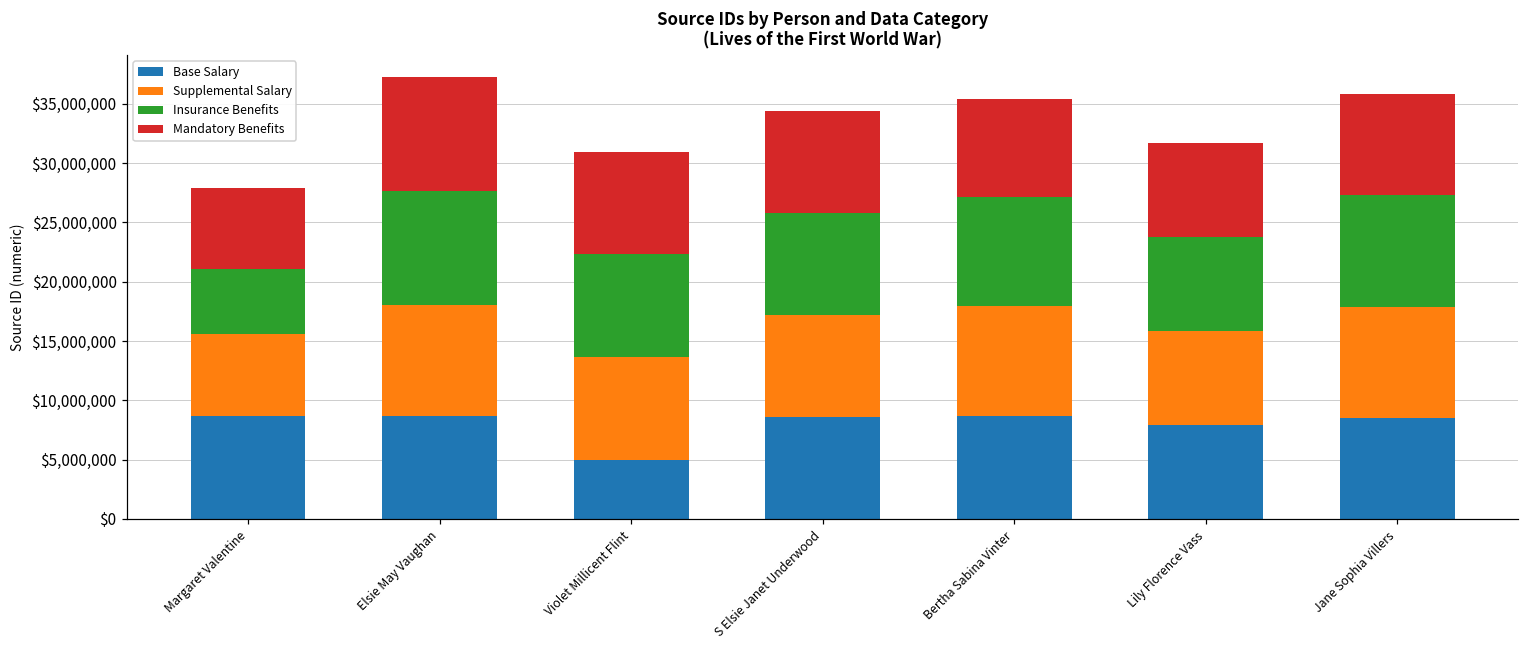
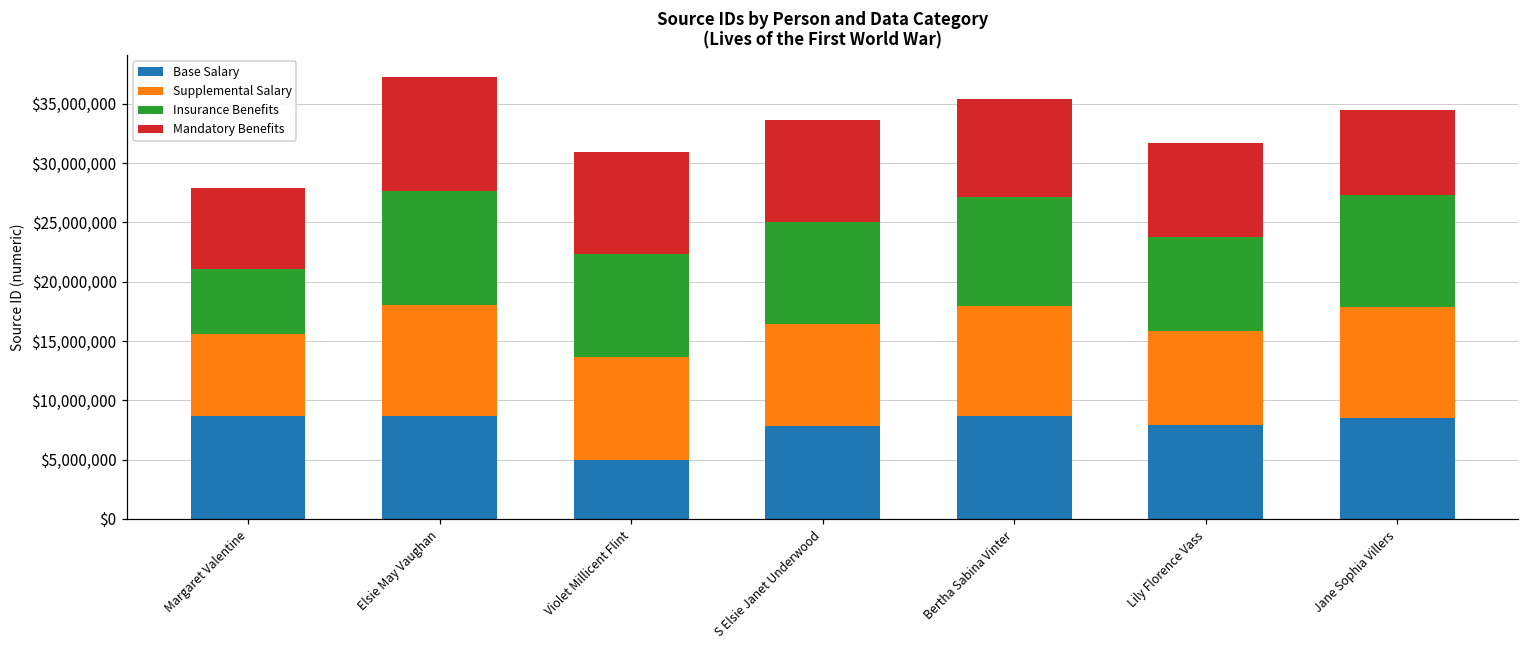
  {
    "Base Salary": {
      "Margaret Valentine": "$8,700,000",
      "Elsie May Vaughan": "$8,700,000",
      "Violet Millicent Flint": "$5,000,000",
-     "S Elsie Janet Underwood": "$8,600,000",
+     "S Elsie Janet Underwood": "$7,900,000",
      "Bertha Sabina Vinter": "$8,700,000",
      "Lily Florence Vass": "$7,900,000",
      "Jane Sophia Villers": "$8,500,000"
    },
    "Supplemental Salary": {
      "Margaret Valentine": "$6,900,000",
      "Elsie May Vaughan": "$9,400,000",
      "Violet Millicent Flint": "$8,700,000",
      "S Elsie Janet Underwood": "$8,600,000",
      "Bertha Sabina Vinter": "$9,300,000",
      "Lily Florence Vass": "$7,900,000",
      "Jane Sophia Villers": "$9,300,000"
    },
    "Insurance Benefits": {
      "Margaret Valentine": "$5,500,000",
      "Elsie May Vaughan": "$9,600,000",
      "Violet Millicent Flint": "$8,700,000",
      "S Elsie Janet Underwood": "$8,600,000",
      "Bertha Sabina Vinter": "$9,300,000",
      "Lily Florence Vass": "$7,900,000",
      "Jane Sophia Villers": "$9,400,000"
    },
    "Mandatory Benefits": {
      "Margaret Valentine": "$6,800,000",
      "Elsie May Vaughan": "$9,600,000",
      "Violet Millicent Flint": "$8,700,000",
      "S Elsie Janet Underwood": "$8,600,000",
      "Bertha Sabina Vinter": "$8,300,000",
      "Lily Florence Vass": "$7,900,000",
-     "Jane Sophia Villers": "$8,500,000"
+     "Jane Sophia Villers": "$7,200,000"
    }
  }
